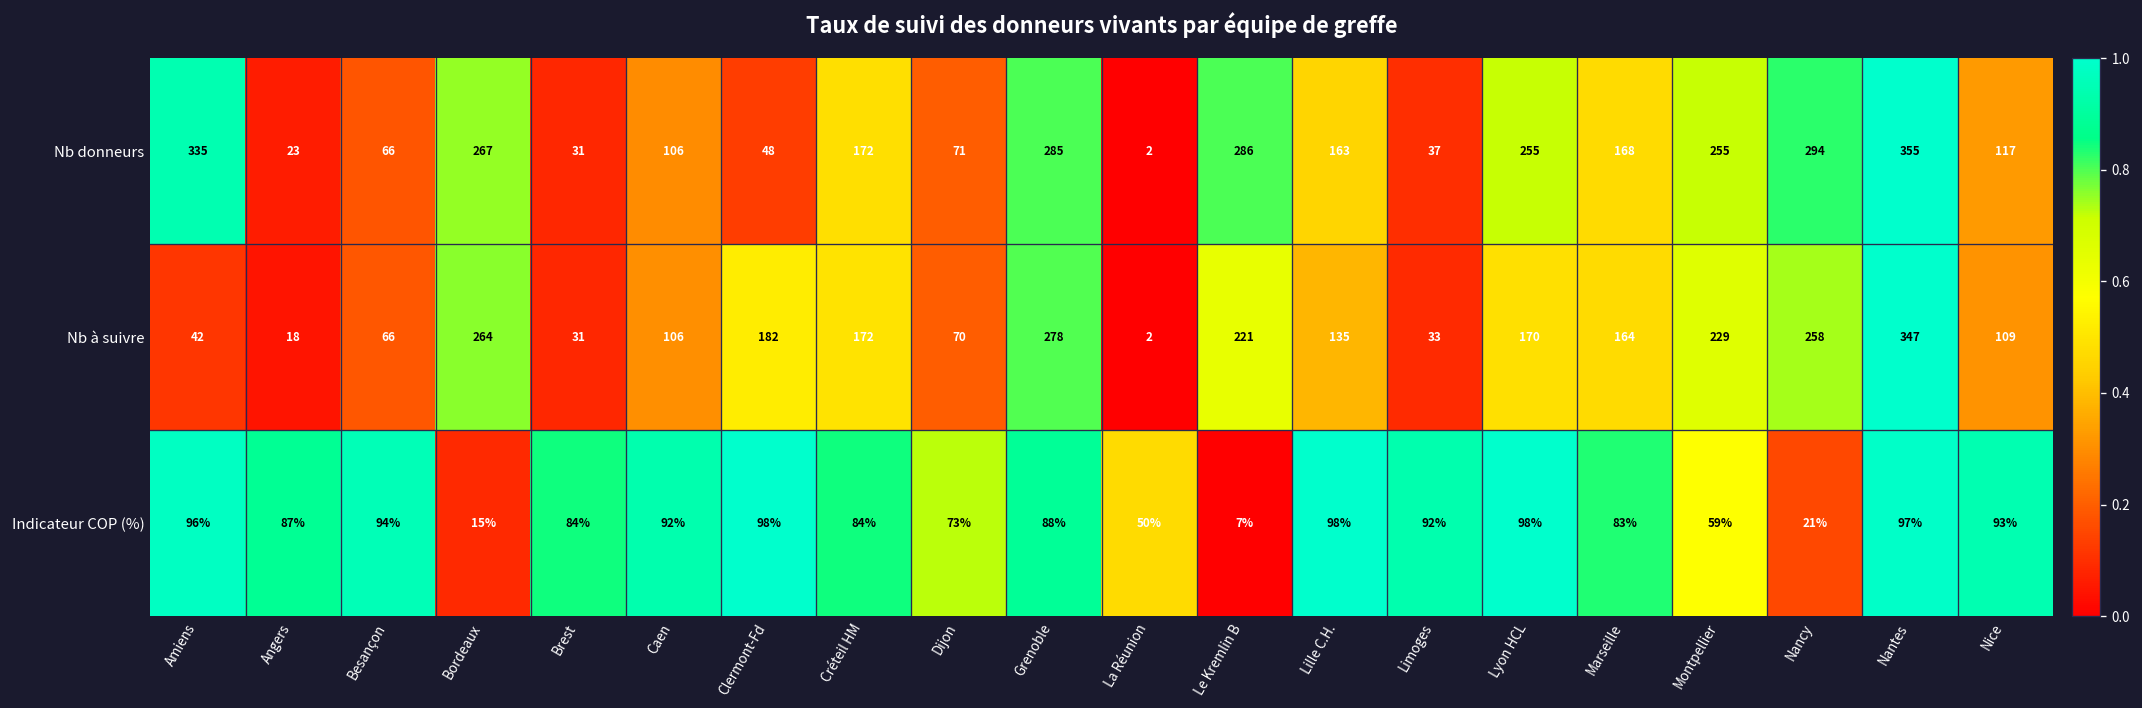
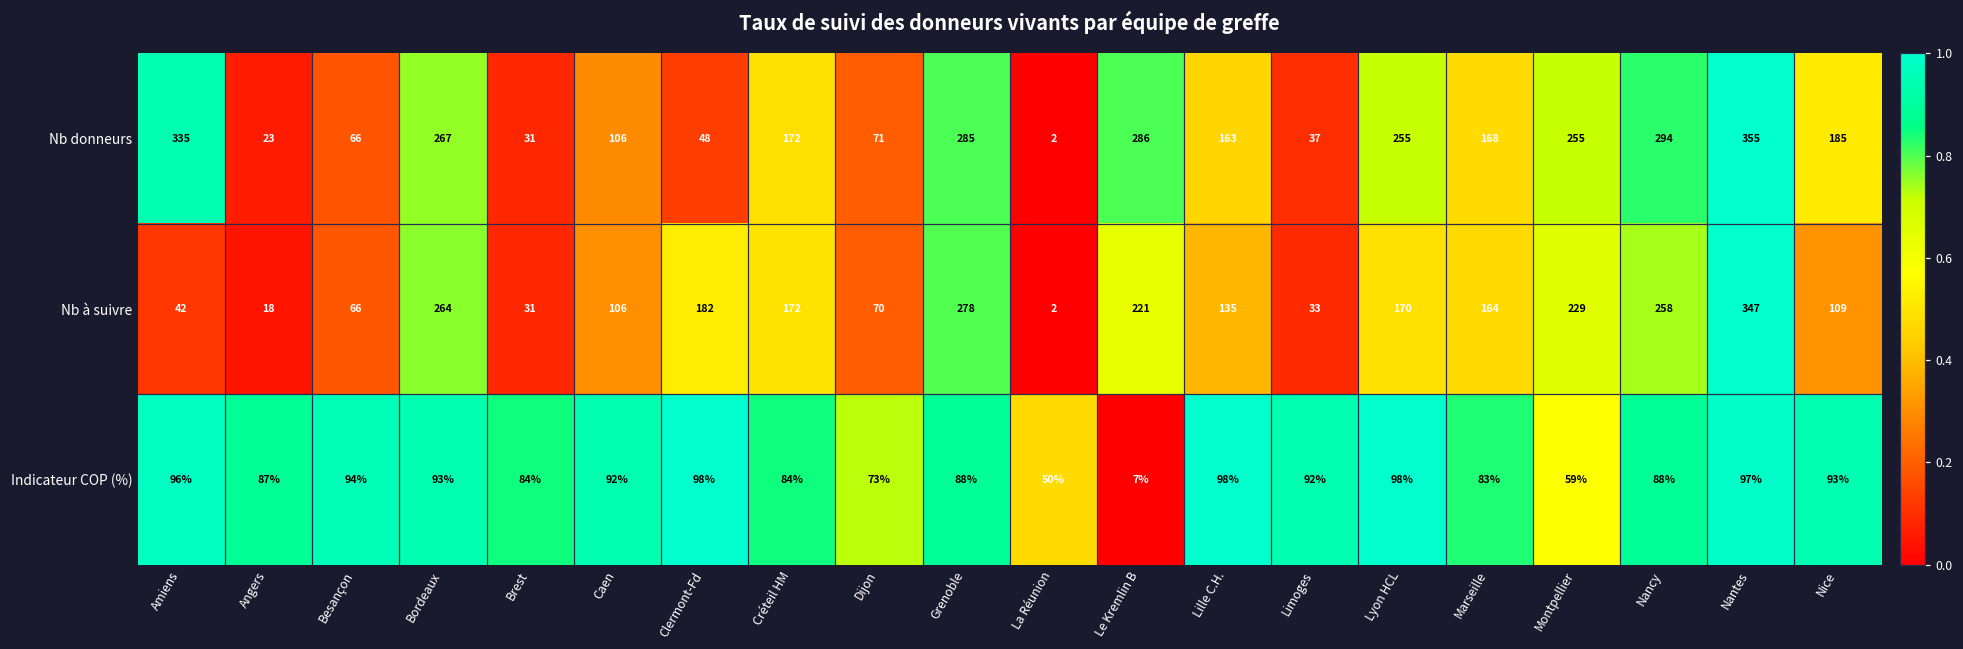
  {
    "Nb donneurs": {
      "Amiens": "335",
      "Angers": "23",
      "Besançon": "66",
      "Bordeaux": "267",
      "Brest": "31",
      "Caen": "106",
      "Clermont-Fd": "48",
      "Créteil HM": "172",
      "Dijon": "71",
      "Grenoble": "285",
      "La Réunion": "2",
      "Le Kremlin B": "286",
      "Lille C.H.": "163",
      "Limoges": "37",
      "Lyon HCL": "255",
      "Marseille": "168",
      "Montpellier": "255",
      "Nancy": "294",
      "Nantes": "355",
-     "Nice": "117"
+     "Nice": "185"
    },
    "Nb à suivre": {
      "Amiens": "42",
      "Angers": "18",
      "Besançon": "66",
      "Bordeaux": "264",
      "Brest": "31",
      "Caen": "106",
      "Clermont-Fd": "182",
      "Créteil HM": "172",
      "Dijon": "70",
      "Grenoble": "278",
      "La Réunion": "2",
      "Le Kremlin B": "221",
      "Lille C.H.": "135",
      "Limoges": "33",
      "Lyon HCL": "170",
      "Marseille": "164",
      "Montpellier": "229",
      "Nancy": "258",
      "Nantes": "347",
      "Nice": "109"
    },
    "Indicateur COP (%)": {
      "Amiens": "96%",
      "Angers": "87%",
      "Besançon": "94%",
-     "Bordeaux": "15%",
+     "Bordeaux": "93%",
      "Brest": "84%",
      "Caen": "92%",
      "Clermont-Fd": "98%",
      "Créteil HM": "84%",
      "Dijon": "73%",
      "Grenoble": "88%",
      "La Réunion": "50%",
      "Le Kremlin B": "7%",
      "Lille C.H.": "98%",
      "Limoges": "92%",
      "Lyon HCL": "98%",
      "Marseille": "83%",
      "Montpellier": "59%",
-     "Nancy": "21%",
+     "Nancy": "88%",
      "Nantes": "97%",
      "Nice": "93%"
    }
  }
